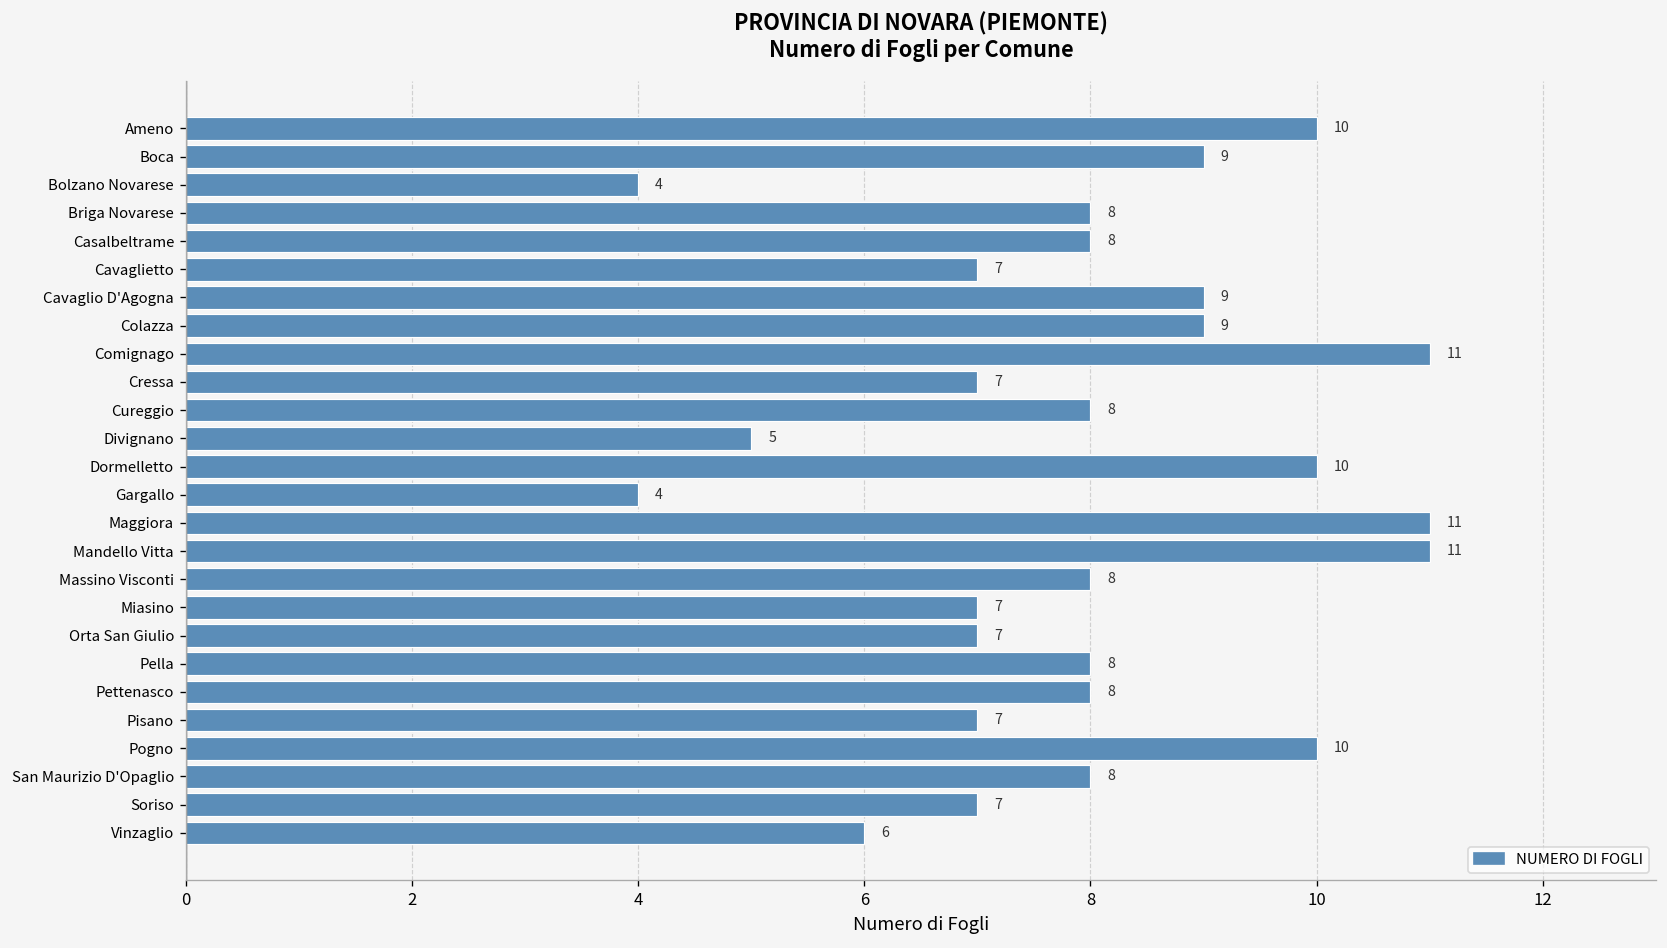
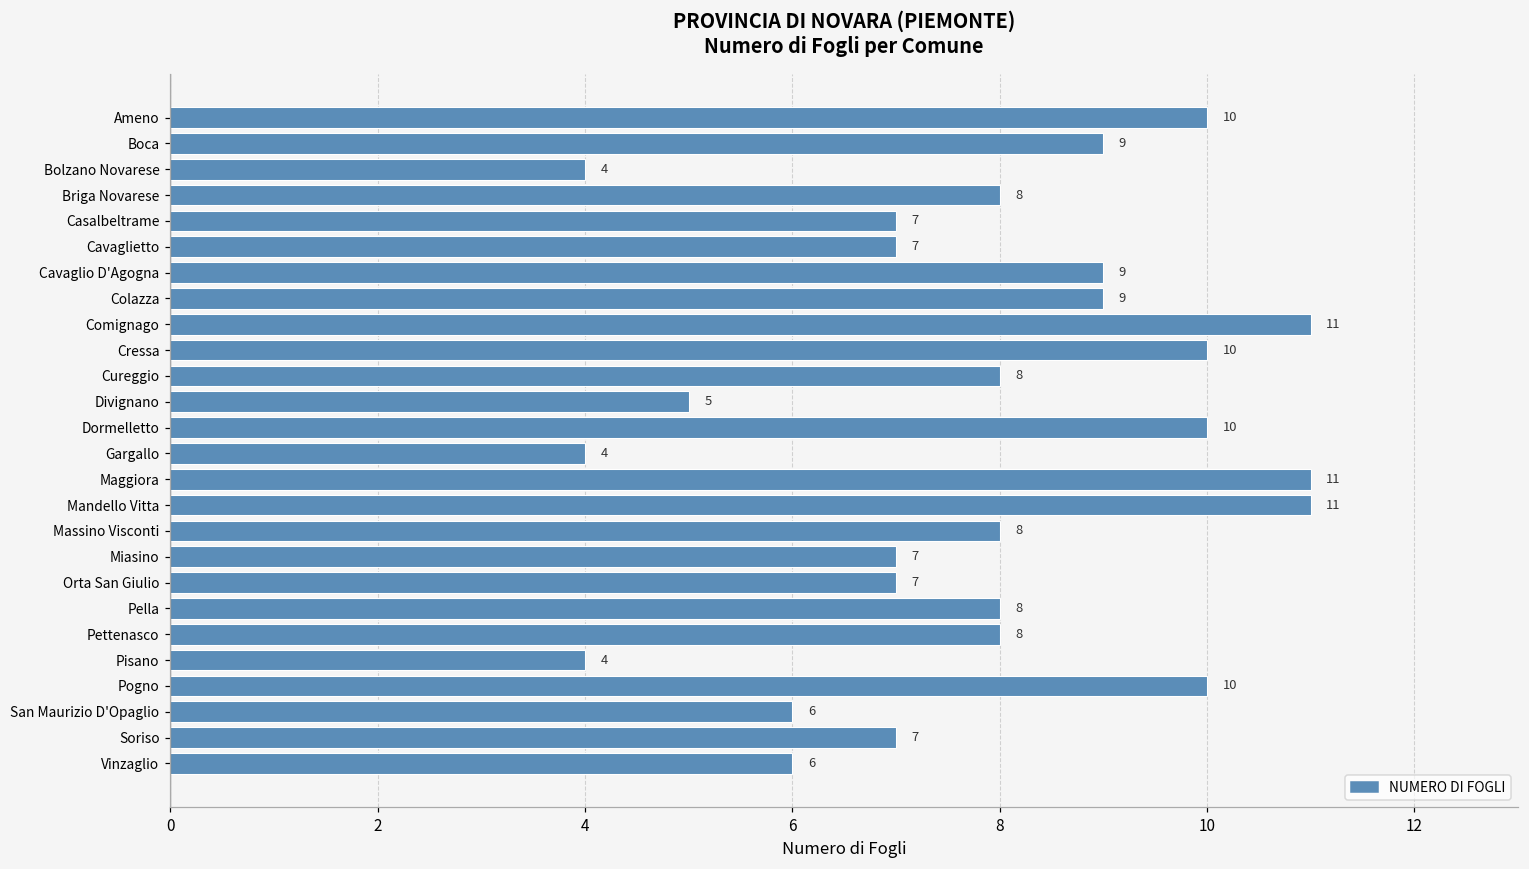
  {
    "Ameno": 10,
    "Boca": 9,
    "Bolzano Novarese": 4,
    "Briga Novarese": 8,
-   "Casalbeltrame": 8,
+   "Casalbeltrame": 7,
    "Cavaglietto": 7,
    "Cavaglio D'Agogna": 9,
    "Colazza": 9,
    "Comignago": 11,
-   "Cressa": 7,
+   "Cressa": 10,
    "Cureggio": 8,
    "Divignano": 5,
    "Dormelletto": 10,
    "Gargallo": 4,
    "Maggiora": 11,
    "Mandello Vitta": 11,
    "Massino Visconti": 8,
    "Miasino": 7,
    "Orta San Giulio": 7,
    "Pella": 8,
    "Pettenasco": 8,
-   "Pisano": 7,
+   "Pisano": 4,
    "Pogno": 10,
-   "San Maurizio D'Opaglio": 8,
+   "San Maurizio D'Opaglio": 6,
    "Soriso": 7,
    "Vinzaglio": 6
  }
